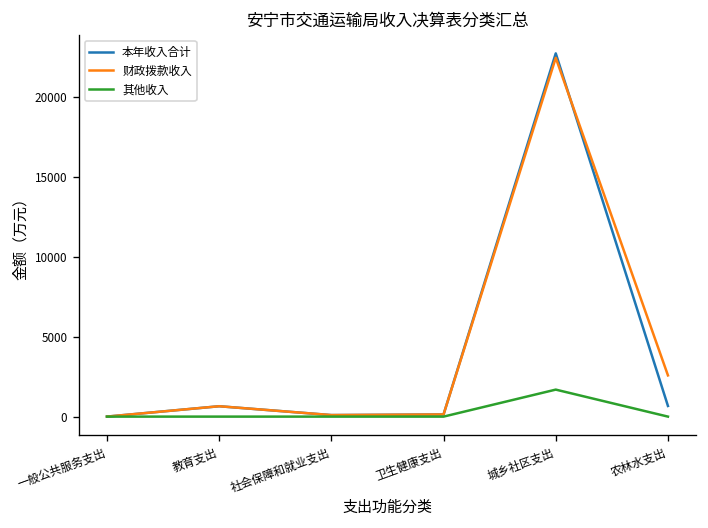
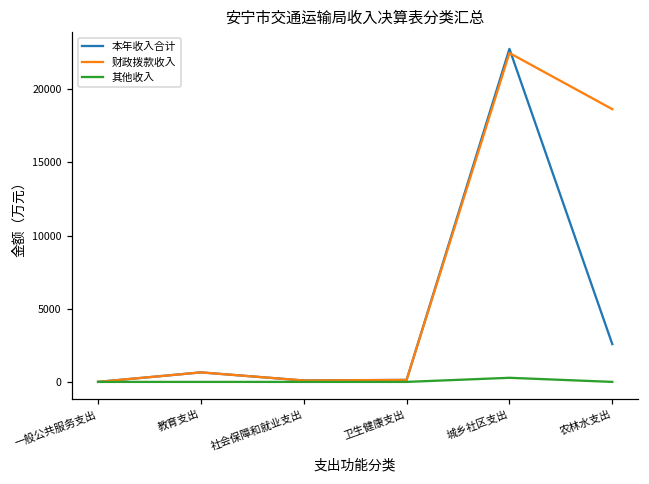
  {
    "本年收入合计": {
      "城乡社区支出": 22800,
-     "农林水支出": 700
+     "农林水支出": 2600
    },
    "财政拨款收入": {
      "城乡社区支出": 22500,
-     "农林水支出": 2600
+     "农林水支出": 18600
    },
    "其他收入": {
      "教育支出": 0,
-     "城乡社区支出": 1700,
+     "城乡社区支出": 300,
      "农林水支出": 0
    }
  }
